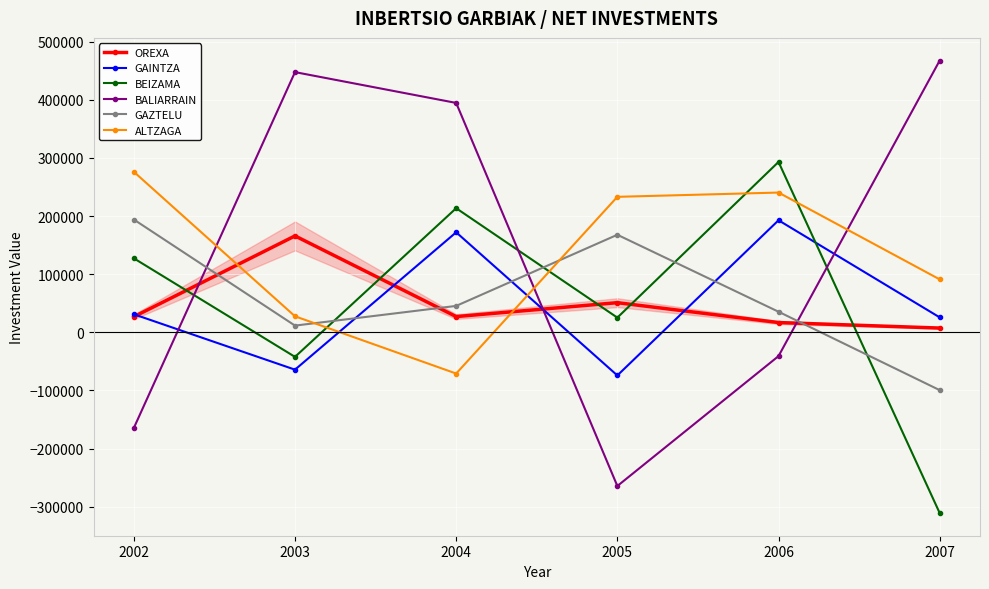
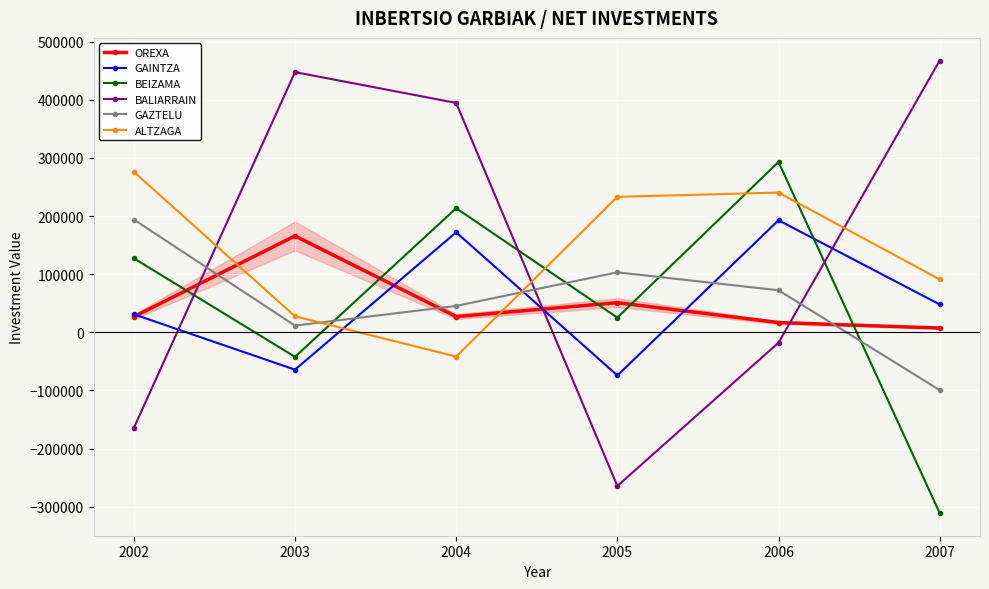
  {
    "GAINTZA": {
      "2003": -60000,
      "2004": 170000,
      "2005": -70000,
      "2006": 190000,
-     "2007": 30000
+     "2007": 50000
    },
    "BEIZAMA": {
      "2002": 130000,
      "2003": -40000,
      "2004": 210000,
      "2005": 30000,
      "2006": 290000,
      "2007": -310000
    },
    "BALIARRAIN": {
      "2002": -160000,
      "2003": 450000,
      "2004": 390000,
      "2005": -260000,
-     "2006": -40000,
+     "2006": -20000,
      "2007": 470000
    },
    "GAZTELU": {
      "2002": 190000,
      "2003": 10000,
      "2004": 50000,
-     "2005": 170000,
-     "2006": 40000,
+     "2005": 100000,
+     "2006": 70000,
      "2007": -100000
    },
    "ALTZAGA": {
      "2002": 280000,
      "2003": 30000,
-     "2004": -70000,
+     "2004": -40000,
      "2005": 230000,
      "2006": 240000,
      "2007": 90000
    }
  }
